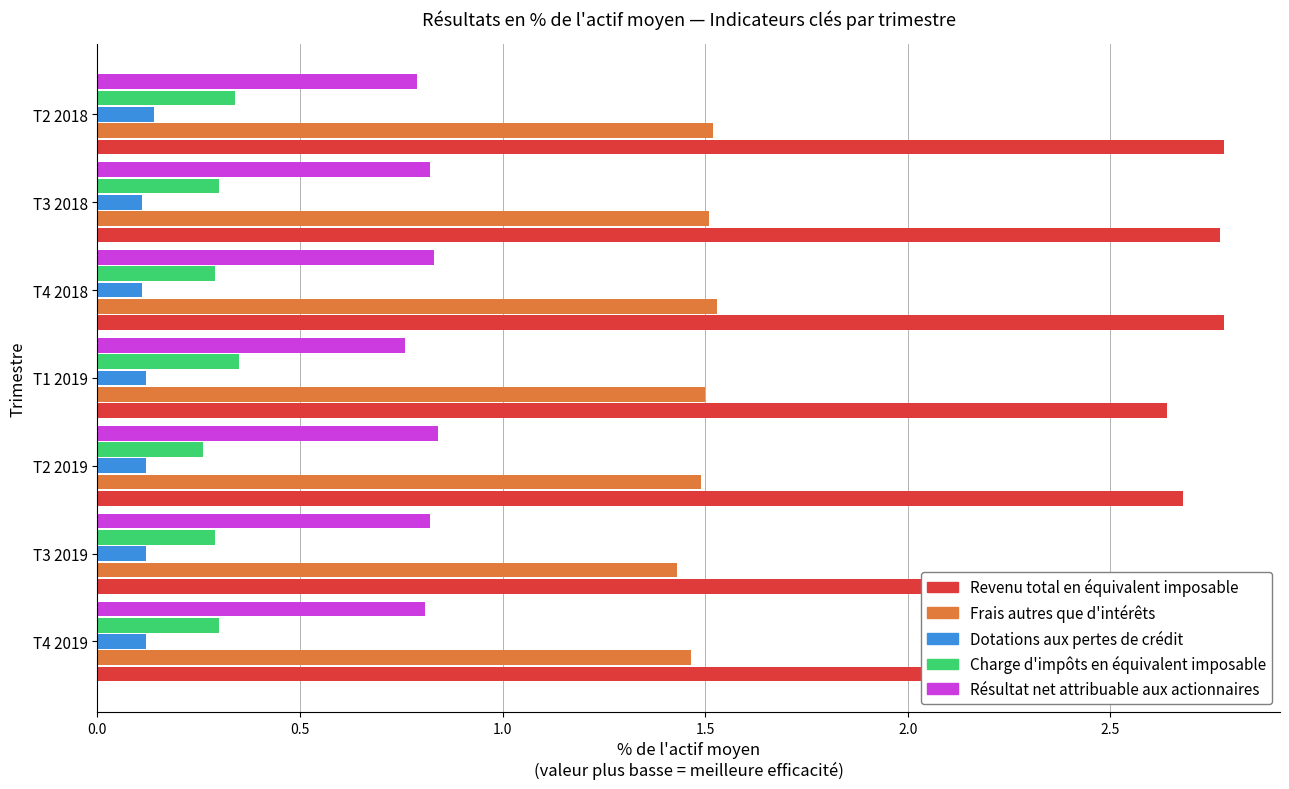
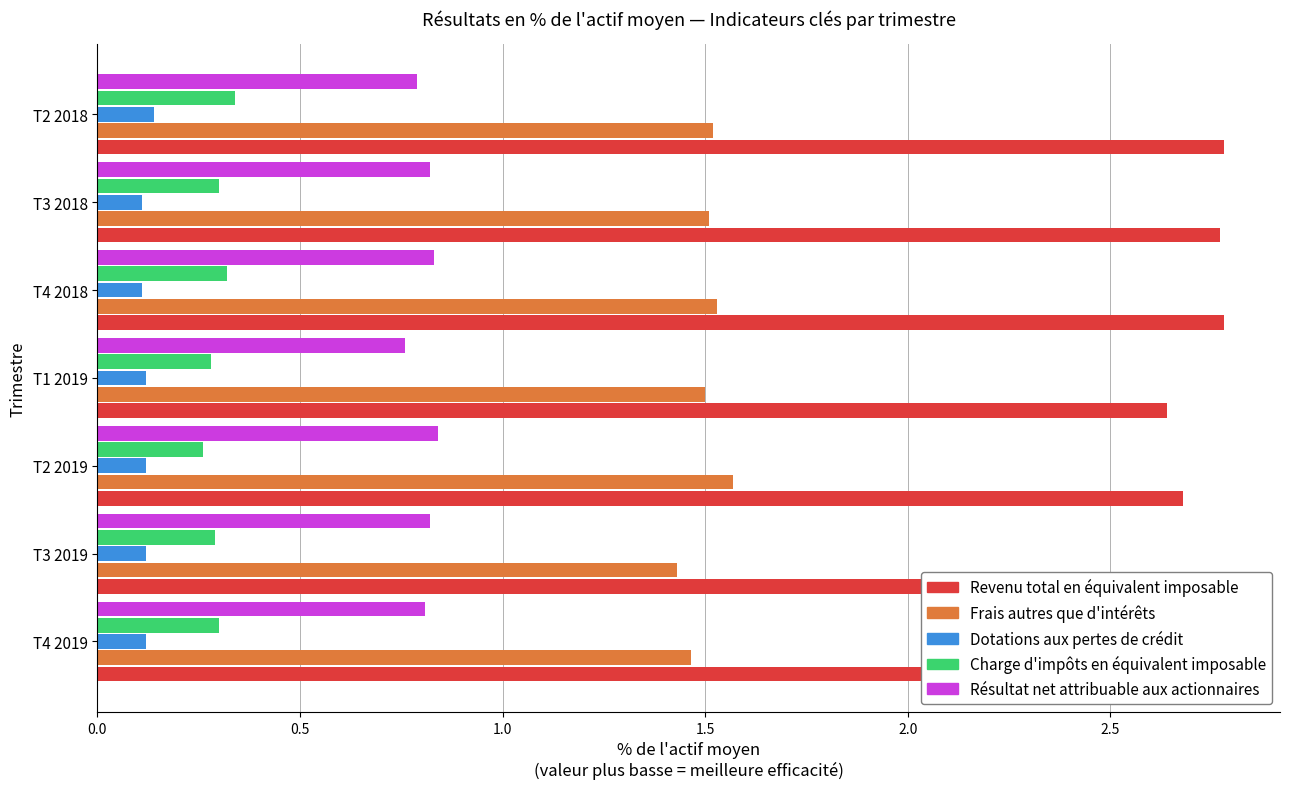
  {
    "Revenu total en équivalent imposable": {
      "T2 2018": 2.78,
      "T3 2018": 2.77,
      "T4 2018": 2.78,
      "T1 2019": 2.64,
      "T2 2019": 2.68
    },
    "Frais autres que d'intérêts": {
      "T2 2018": 1.52,
      "T3 2018": 1.51,
      "T4 2018": 1.53,
      "T1 2019": 1.50,
-     "T2 2019": 1.49,
+     "T2 2019": 1.57,
      "T3 2019": 1.43,
      "T4 2019": 1.46
    },
    "Dotations aux pertes de crédit": {
      "T2 2018": 0.14,
      "T3 2018": 0.11,
      "T4 2018": 0.11,
      "T1 2019": 0.12,
      "T2 2019": 0.12,
      "T3 2019": 0.12,
      "T4 2019": 0.12
    },
    "Charge d'impôts en équivalent imposable": {
      "T2 2018": 0.34,
      "T3 2018": 0.30,
-     "T4 2018": 0.29,
-     "T1 2019": 0.35,
+     "T4 2018": 0.32,
+     "T1 2019": 0.28,
      "T2 2019": 0.26,
      "T3 2019": 0.29,
      "T4 2019": 0.30
    },
    "Résultat net attribuable aux actionnaires": {
      "T2 2018": 0.79,
      "T3 2018": 0.82,
      "T4 2018": 0.83,
      "T1 2019": 0.76,
      "T2 2019": 0.84,
      "T3 2019": 0.82,
      "T4 2019": 0.81
    }
  }
